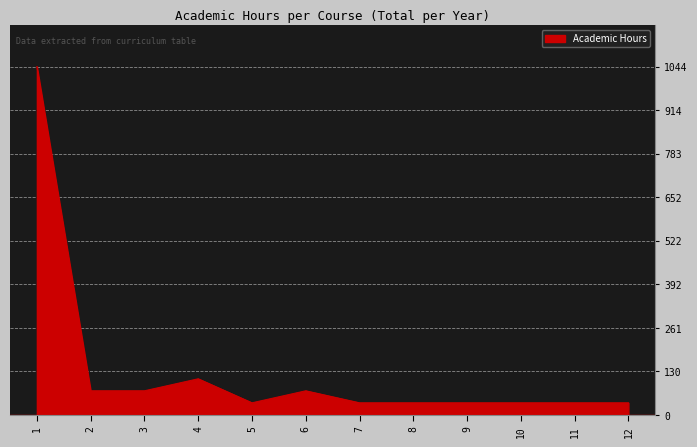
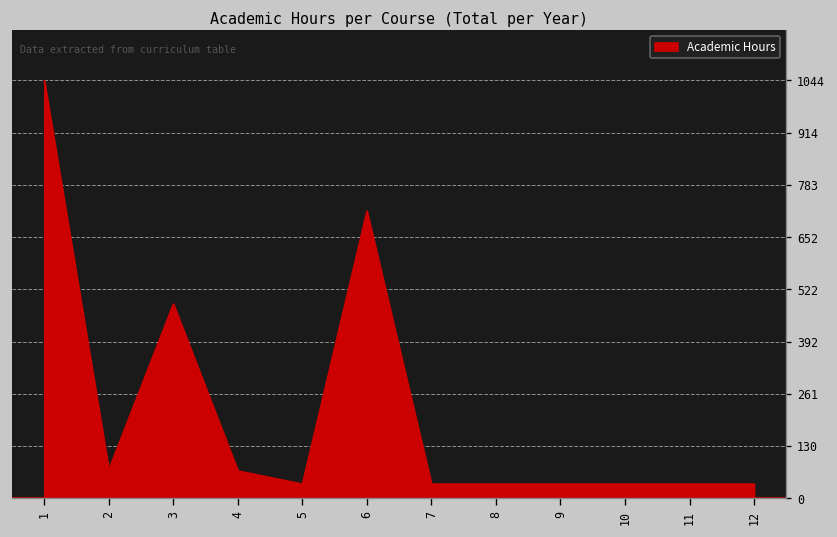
  {
    "1": 1040,
    "2": 70,
-   "3": 70,
-   "4": 110,
+   "3": 490,
+   "4": 70,
    "5": 40,
-   "6": 70,
+   "6": 720,
    "7": 40,
    "8": 40,
    "9": 40,
    "10": 40,
    "11": 40,
    "12": 40
  }
